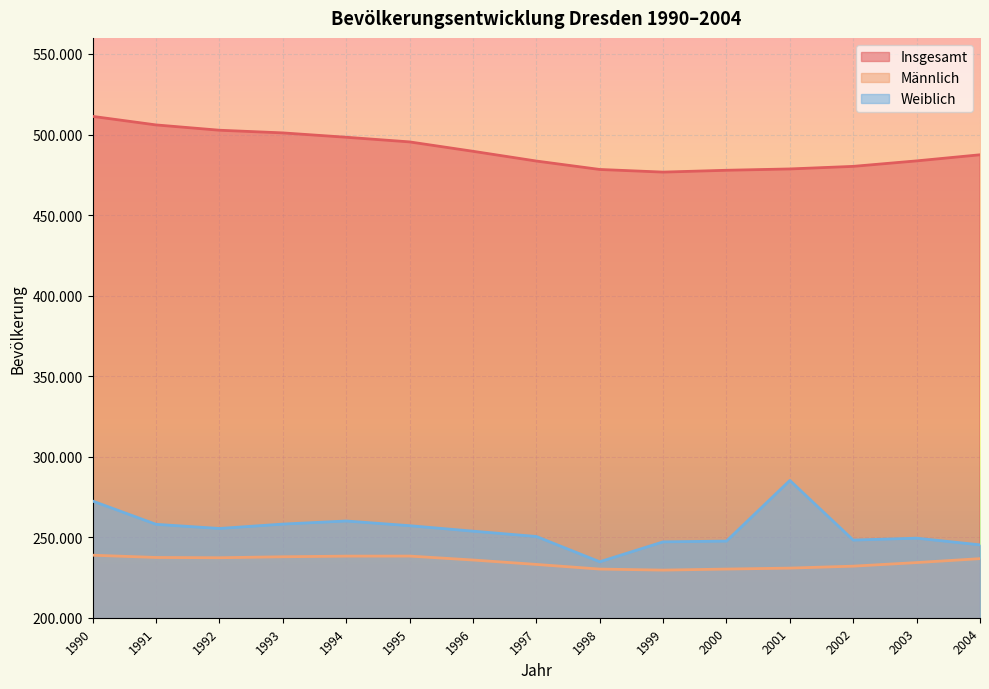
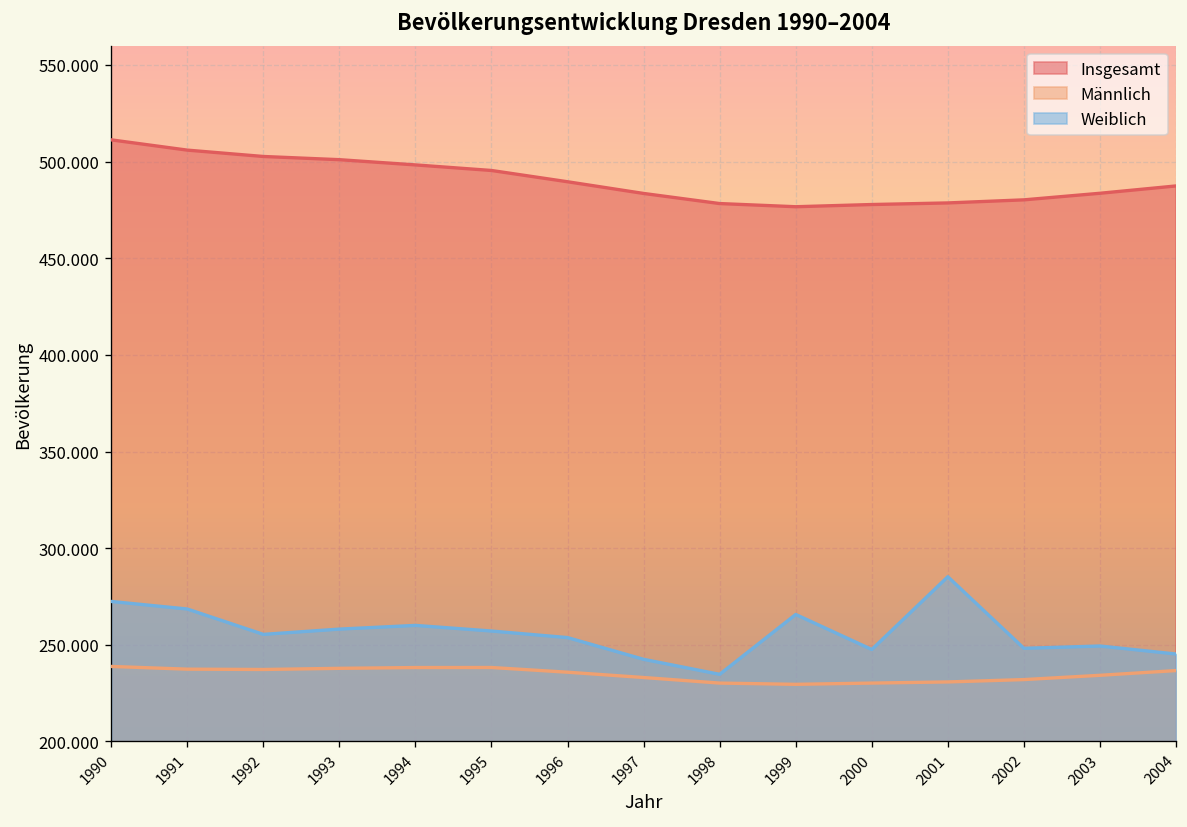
  {
    "Weiblich": {
      "1990": 272,
-     "1991": 258,
+     "1991": 269,
      "1992": 255,
      "1993": 258,
      "1994": 260,
      "1995": 257,
      "1996": 254,
-     "1997": 250,
+     "1997": 243,
      "1998": 235,
-     "1999": 247,
+     "1999": 266,
      "2000": 248,
      "2001": 285,
      "2002": 248,
      "2003": 249,
      "2004": 245
    }
  }
